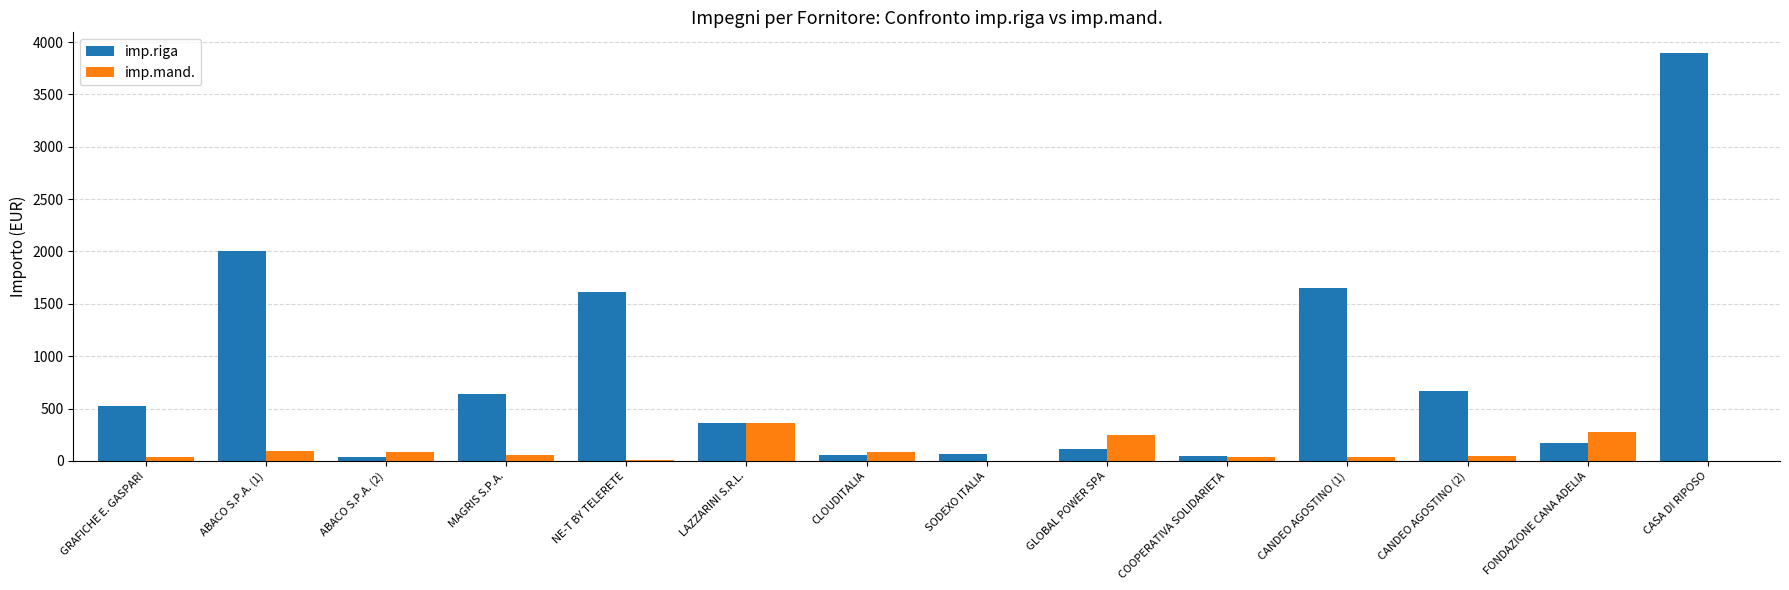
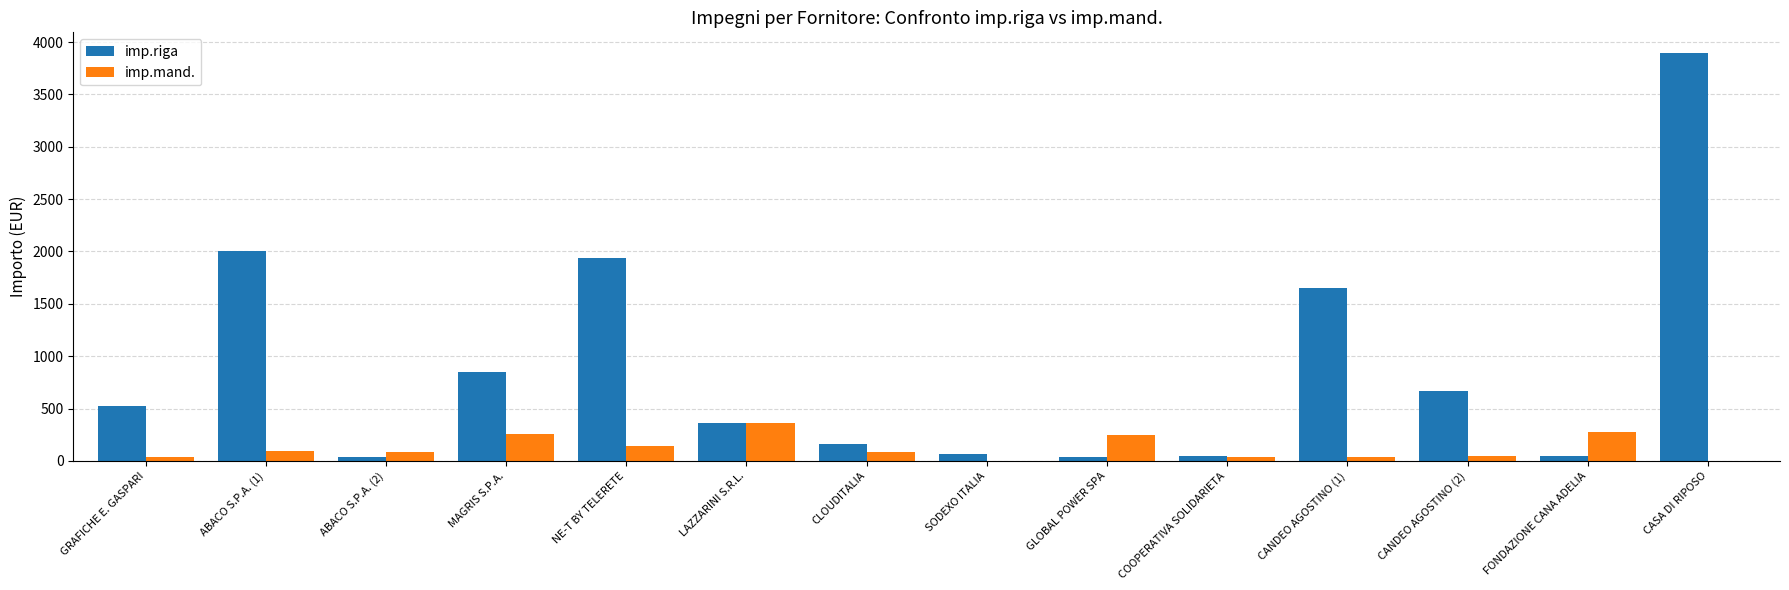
  {
    "imp.riga": {
      "GRAFICHE E. GASPARI": 530,
      "ABACO S.P.A. (1)": 2010,
      "ABACO S.P.A. (2)": 40,
-     "MAGRIS S.P.A.": 640,
-     "NE-T BY TELERETE": 1610,
+     "MAGRIS S.P.A.": 850,
+     "NE-T BY TELERETE": 1940,
      "LAZZARINI S.R.L.": 370,
-     "CLOUDITALIA": 60,
+     "CLOUDITALIA": 160,
      "SODEXO ITALIA": 60,
-     "GLOBAL POWER SPA": 120,
+     "GLOBAL POWER SPA": 40,
      "COOPERATIVA SOLIDARIETA": 40,
      "CANDEO AGOSTINO (1)": 1650,
      "CANDEO AGOSTINO (2)": 670,
-     "FONDAZIONE CANA ADELIA": 170,
+     "FONDAZIONE CANA ADELIA": 50,
      "CASA DI RIPOSO": 3900
    },
    "imp.mand.": {
      "GRAFICHE E. GASPARI": 40,
      "ABACO S.P.A. (1)": 100,
      "ABACO S.P.A. (2)": 90,
-     "MAGRIS S.P.A.": 50,
-     "NE-T BY TELERETE": 0,
+     "MAGRIS S.P.A.": 250,
+     "NE-T BY TELERETE": 140,
      "LAZZARINI S.R.L.": 370,
      "CLOUDITALIA": 90,
      "GLOBAL POWER SPA": 250,
      "COOPERATIVA SOLIDARIETA": 40,
      "CANDEO AGOSTINO (1)": 40,
      "CANDEO AGOSTINO (2)": 40,
      "FONDAZIONE CANA ADELIA": 280
    }
  }
